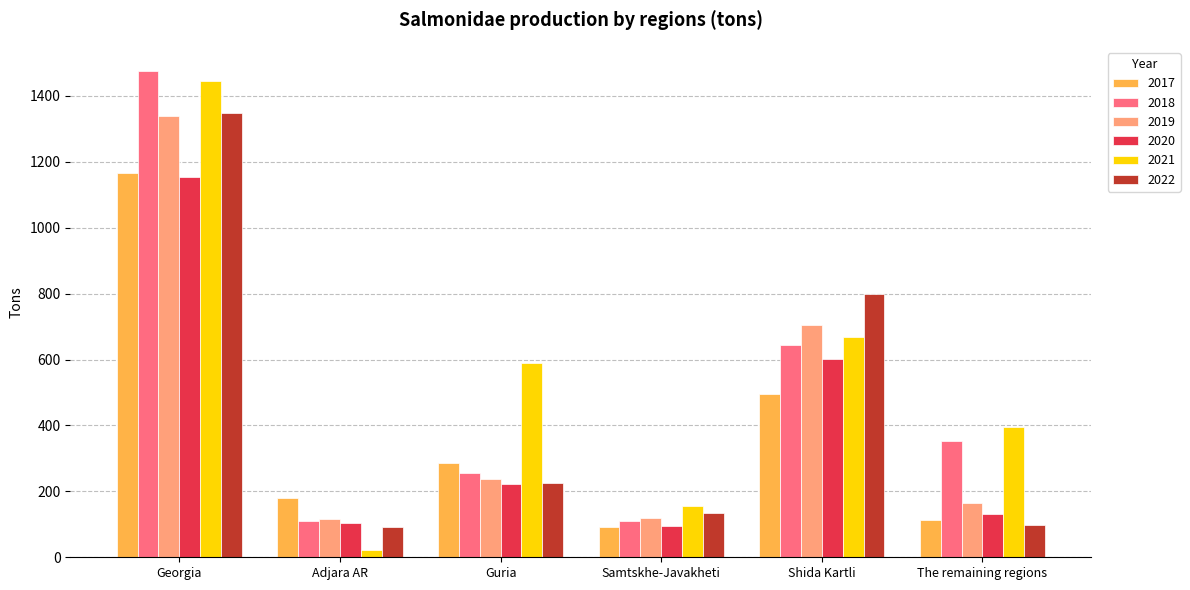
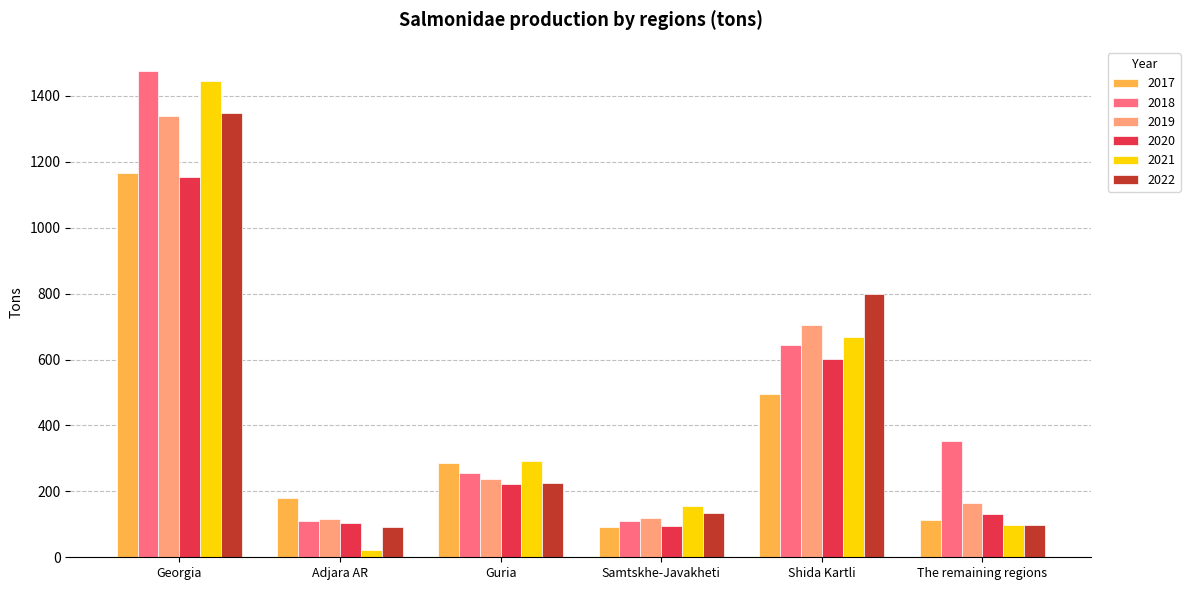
  {
    "2021": {
      "Georgia": 1450,
      "Adjara AR": 20,
-     "Guria": 590,
+     "Guria": 290,
      "Samtskhe-Javakheti": 160,
      "Shida Kartli": 670,
-     "The remaining regions": 390
+     "The remaining regions": 100
    }
  }
